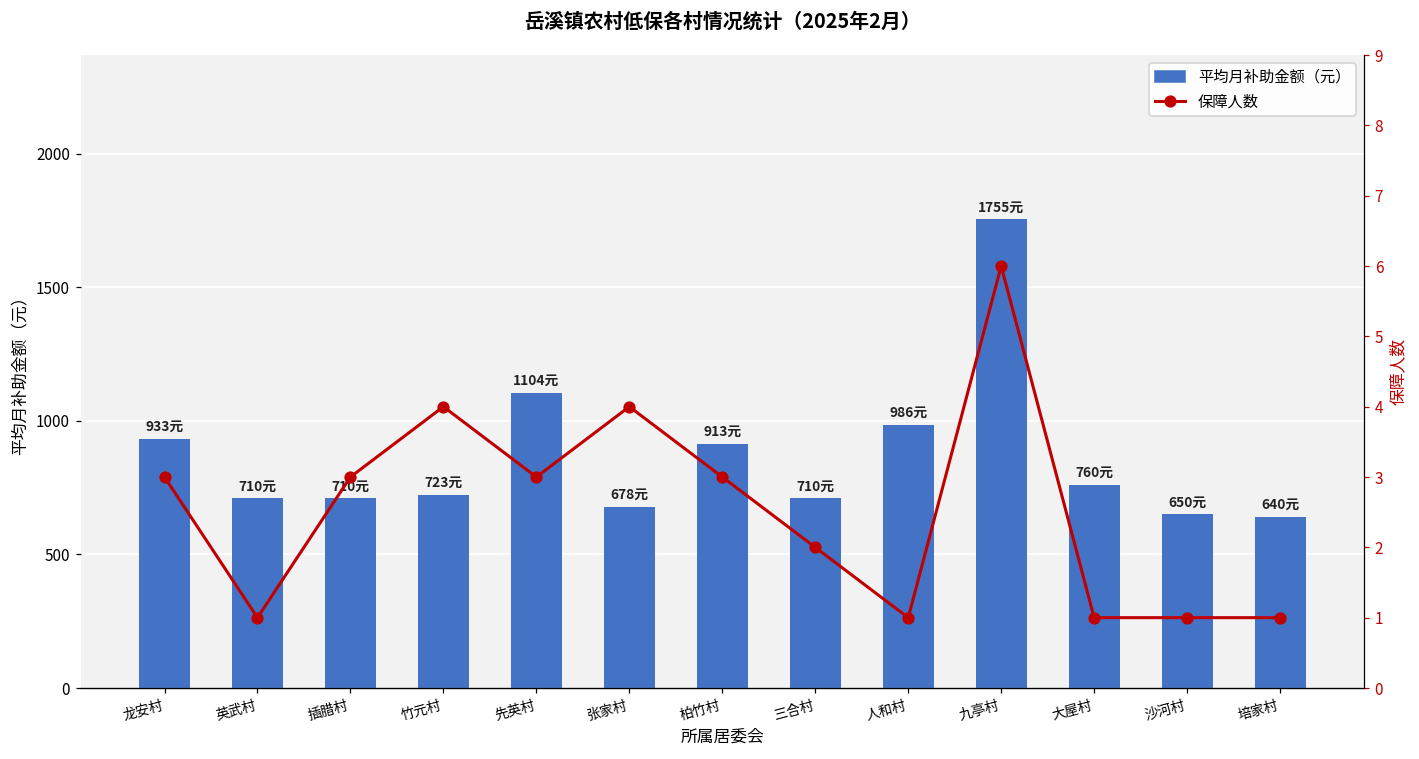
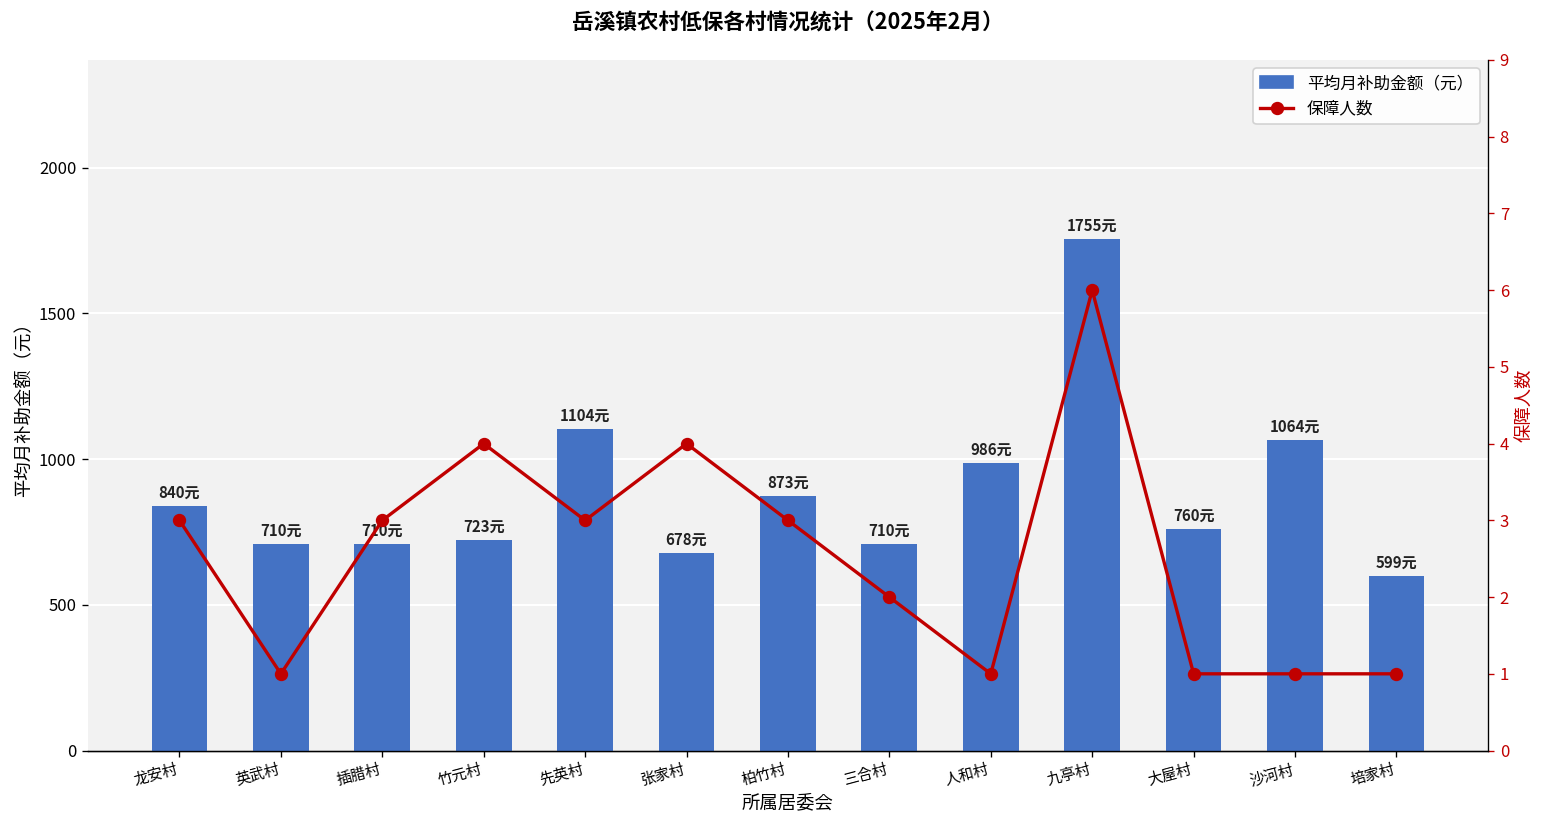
  {
    "平均月补助金额（元）": {
-     "龙安村": "933元",
+     "龙安村": "840元",
      "英武村": "710元",
      "竹元村": "723元",
      "先英村": "1104元",
      "张家村": "678元",
-     "柏竹村": "913元",
+     "柏竹村": "873元",
      "三合村": "710元",
      "人和村": "986元",
      "九亭村": "1755元",
      "大屋村": "760元",
-     "沙河村": "650元",
-     "培家村": "640元"
+     "沙河村": "1064元",
+     "培家村": "599元"
    }
  }
